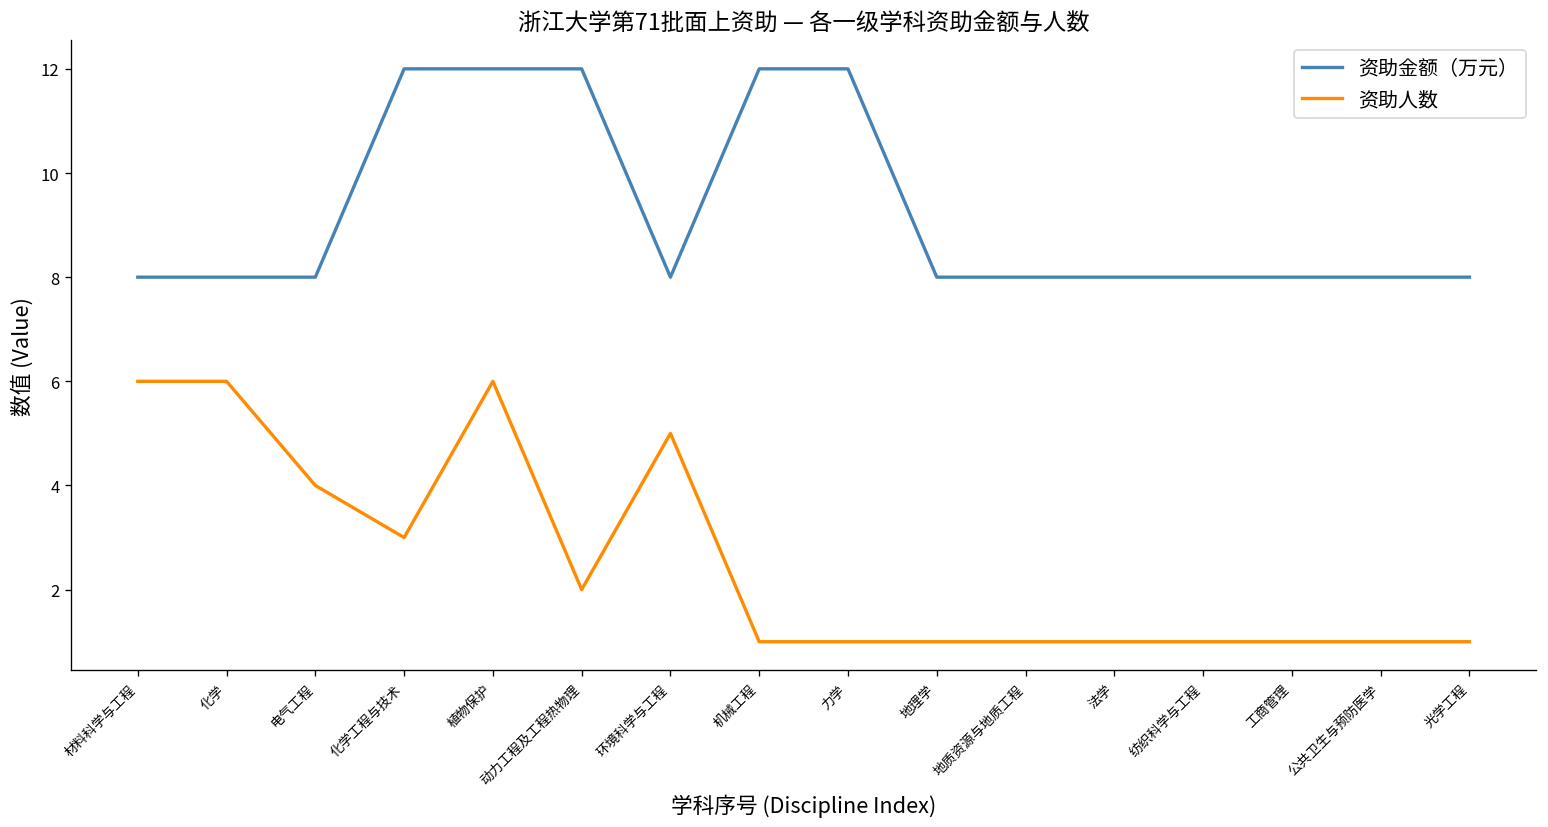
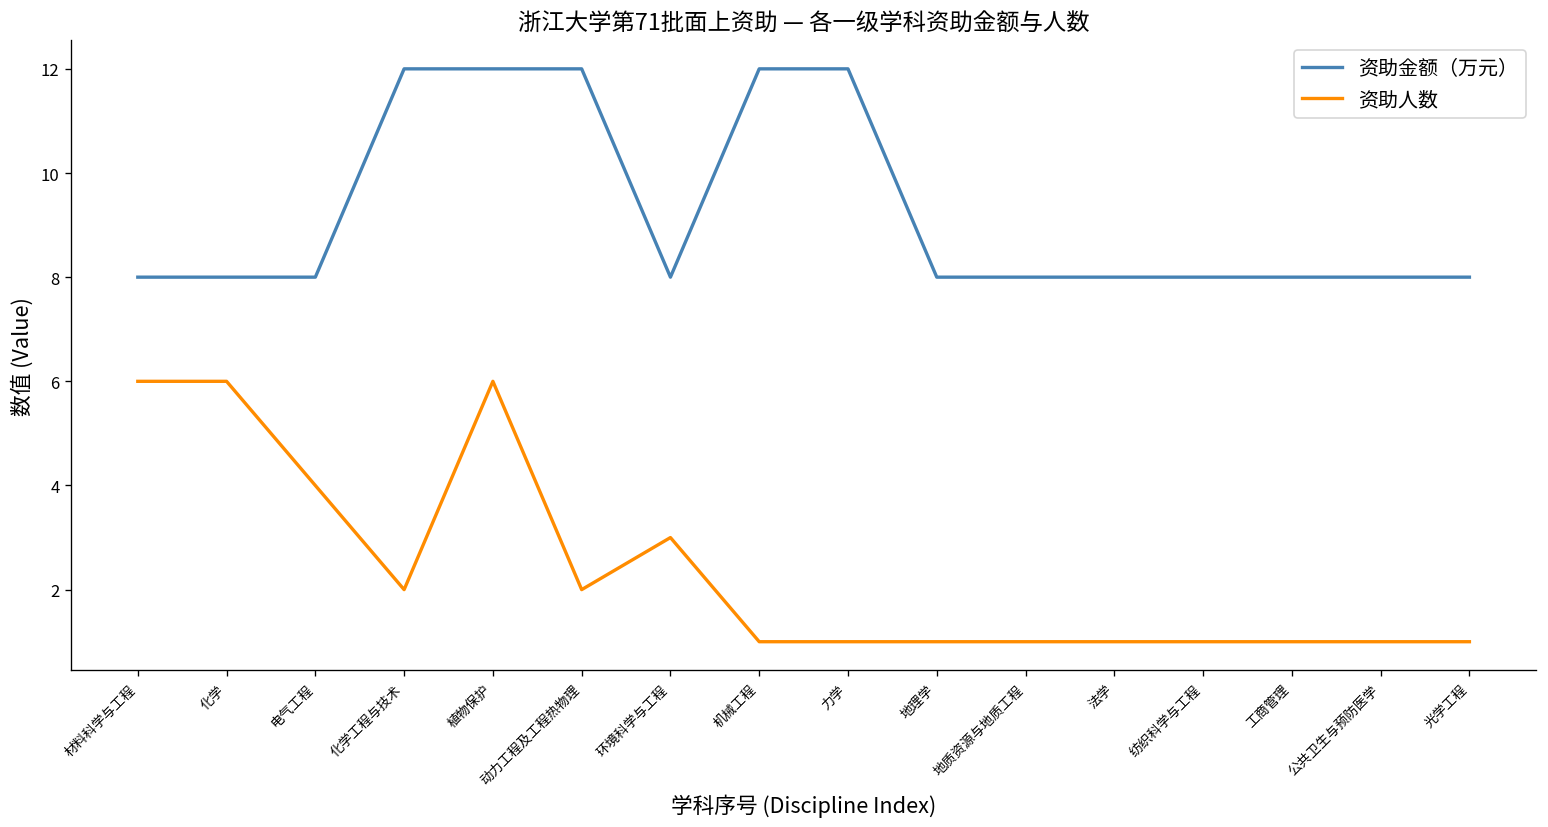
  {
    "资助金额（万元）": {
      "材料科学与工程": 8,
      "化学": 8,
      "电气工程": 8,
      "化学工程与技术": 12,
      "植物保护": 12,
      "动力工程及工程热物理": 12,
      "环境科学与工程": 8,
      "机械工程": 12,
      "力学": 12,
      "地理学": 8,
      "地质资源与地质工程": 8,
      "法学": 8,
      "纺织科学与工程": 8,
      "工商管理": 8,
      "公共卫生与预防医学": 8,
      "光学工程": 8
    },
    "资助人数": {
      "材料科学与工程": 6,
      "化学": 6,
      "电气工程": 4,
-     "化学工程与技术": 3,
+     "化学工程与技术": 2,
      "植物保护": 6,
      "动力工程及工程热物理": 2,
-     "环境科学与工程": 5,
+     "环境科学与工程": 3,
      "机械工程": 1,
      "力学": 1,
      "地理学": 1,
      "地质资源与地质工程": 1,
      "法学": 1,
      "纺织科学与工程": 1,
      "工商管理": 1,
      "公共卫生与预防医学": 1,
      "光学工程": 1
    }
  }
